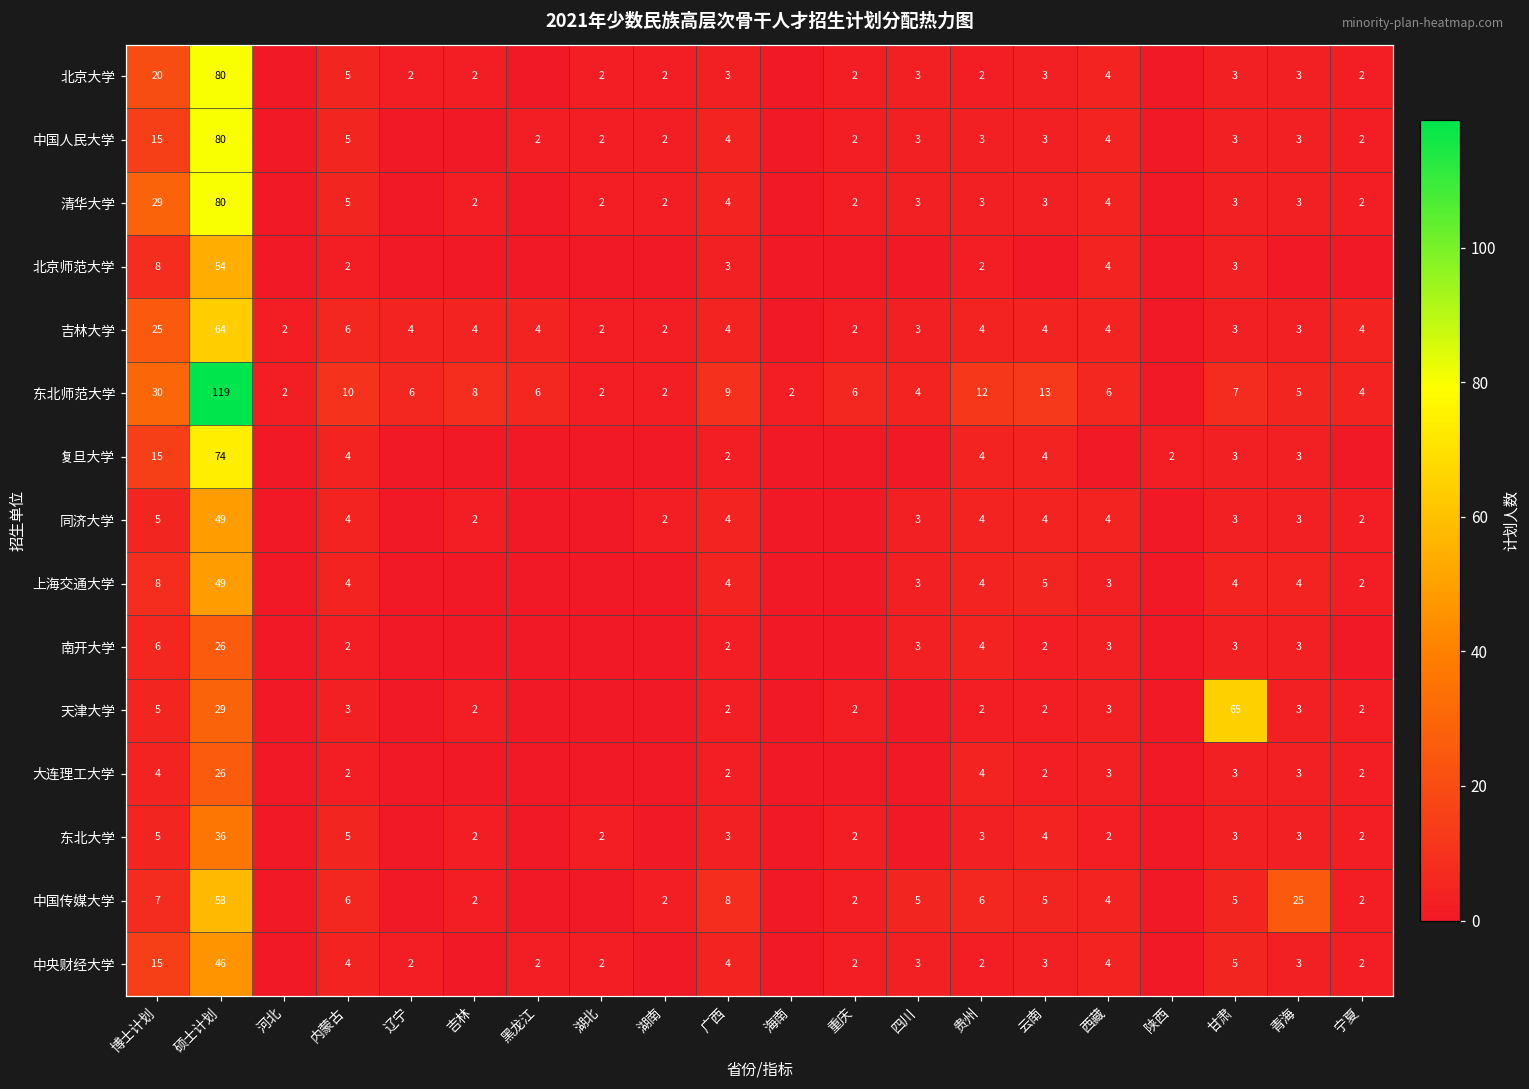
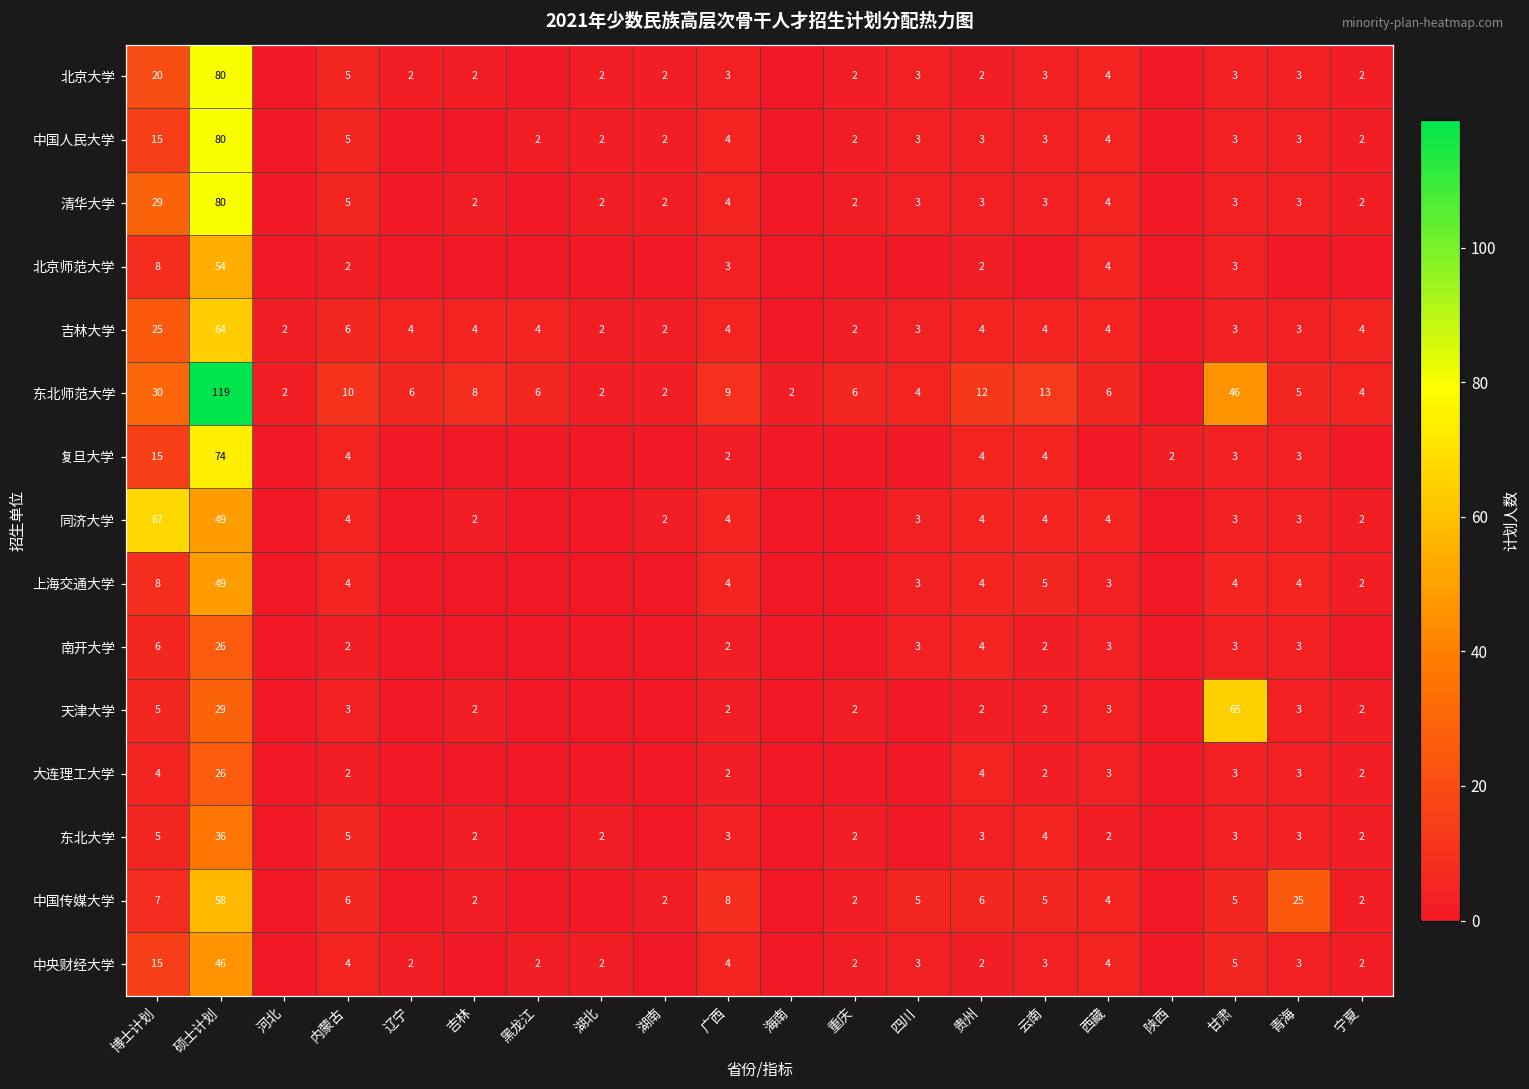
  {
    "北京大学": {
      "博士计划": 20,
      "硕士计划": 80,
      "内蒙古": 5,
      "辽宁": 2,
      "吉林": 2,
      "湖北": 2,
      "湖南": 2,
      "广西": 3,
      "重庆": 2,
      "四川": 3,
      "贵州": 2,
      "云南": 3,
      "西藏": 4,
      "甘肃": 3,
      "青海": 3,
      "宁夏": 2
    },
    "中国人民大学": {
      "博士计划": 15,
      "硕士计划": 80,
      "内蒙古": 5,
      "黑龙江": 2,
      "湖北": 2,
      "湖南": 2,
      "广西": 4,
      "重庆": 2,
      "四川": 3,
      "贵州": 3,
      "云南": 3,
      "西藏": 4,
      "甘肃": 3,
      "青海": 3,
      "宁夏": 2
    },
    "清华大学": {
      "博士计划": 29,
      "硕士计划": 80,
      "内蒙古": 5,
      "吉林": 2,
      "湖北": 2,
      "湖南": 2,
      "广西": 4,
      "重庆": 2,
      "四川": 3,
      "贵州": 3,
      "云南": 3,
      "西藏": 4,
      "甘肃": 3,
      "青海": 3,
      "宁夏": 2
    },
    "北京师范大学": {
      "博士计划": 8,
      "硕士计划": 54,
      "内蒙古": 2,
      "广西": 3,
      "贵州": 2,
      "西藏": 4,
      "甘肃": 3
    },
    "吉林大学": {
      "博士计划": 25,
      "硕士计划": 64,
      "河北": 2,
      "内蒙古": 6,
      "辽宁": 4,
      "吉林": 4,
      "黑龙江": 4,
      "湖北": 2,
      "湖南": 2,
      "广西": 4,
      "重庆": 2,
      "四川": 3,
      "贵州": 4,
      "云南": 4,
      "西藏": 4,
      "甘肃": 3,
      "青海": 3,
      "宁夏": 4
    },
    "东北师范大学": {
      "博士计划": 30,
      "硕士计划": 119,
      "河北": 2,
      "内蒙古": 10,
      "辽宁": 6,
      "吉林": 8,
      "黑龙江": 6,
      "湖北": 2,
      "湖南": 2,
      "广西": 9,
      "海南": 2,
      "重庆": 6,
      "四川": 4,
      "贵州": 12,
      "云南": 13,
      "西藏": 6,
-     "甘肃": 7,
+     "甘肃": 46,
      "青海": 5,
      "宁夏": 4
    },
    "复旦大学": {
      "博士计划": 15,
      "硕士计划": 74,
      "内蒙古": 4,
      "广西": 2,
      "贵州": 4,
      "云南": 4,
      "陕西": 2,
      "甘肃": 3,
      "青海": 3
    },
    "同济大学": {
-     "博士计划": 5,
+     "博士计划": 67,
      "硕士计划": 49,
      "内蒙古": 4,
      "吉林": 2,
      "湖南": 2,
      "广西": 4,
      "四川": 3,
      "贵州": 4,
      "云南": 4,
      "西藏": 4,
      "甘肃": 3,
      "青海": 3,
      "宁夏": 2
    },
    "上海交通大学": {
      "博士计划": 8,
      "硕士计划": 49,
      "内蒙古": 4,
      "广西": 4,
      "四川": 3,
      "贵州": 4,
      "云南": 5,
      "西藏": 3,
      "甘肃": 4,
      "青海": 4,
      "宁夏": 2
    },
    "南开大学": {
      "博士计划": 6,
      "硕士计划": 26,
      "内蒙古": 2,
      "广西": 2,
      "四川": 3,
      "贵州": 4,
      "云南": 2,
      "西藏": 3,
      "甘肃": 3,
      "青海": 3
    },
    "天津大学": {
      "博士计划": 5,
      "硕士计划": 29,
      "内蒙古": 3,
      "吉林": 2,
      "广西": 2,
      "重庆": 2,
      "贵州": 2,
      "云南": 2,
      "西藏": 3,
      "甘肃": 65,
      "青海": 3,
      "宁夏": 2
    },
    "大连理工大学": {
      "博士计划": 4,
      "硕士计划": 26,
      "内蒙古": 2,
      "广西": 2,
      "贵州": 4,
      "云南": 2,
      "西藏": 3,
      "甘肃": 3,
      "青海": 3,
      "宁夏": 2
    },
    "东北大学": {
      "博士计划": 5,
      "硕士计划": 36,
      "内蒙古": 5,
      "吉林": 2,
      "湖北": 2,
      "广西": 3,
      "重庆": 2,
      "贵州": 3,
      "云南": 4,
      "西藏": 2,
      "甘肃": 3,
      "青海": 3,
      "宁夏": 2
    },
    "中国传媒大学": {
      "博士计划": 7,
      "硕士计划": 58,
      "内蒙古": 6,
      "吉林": 2,
      "湖南": 2,
      "广西": 8,
      "重庆": 2,
      "四川": 5,
      "贵州": 6,
      "云南": 5,
      "西藏": 4,
      "甘肃": 5,
      "青海": 25,
      "宁夏": 2
    },
    "中央财经大学": {
      "博士计划": 15,
      "硕士计划": 46,
      "内蒙古": 4,
      "辽宁": 2,
      "黑龙江": 2,
      "湖北": 2,
      "广西": 4,
      "重庆": 2,
      "四川": 3,
      "贵州": 2,
      "云南": 3,
      "西藏": 4,
      "甘肃": 5,
      "青海": 3,
      "宁夏": 2
    }
  }
